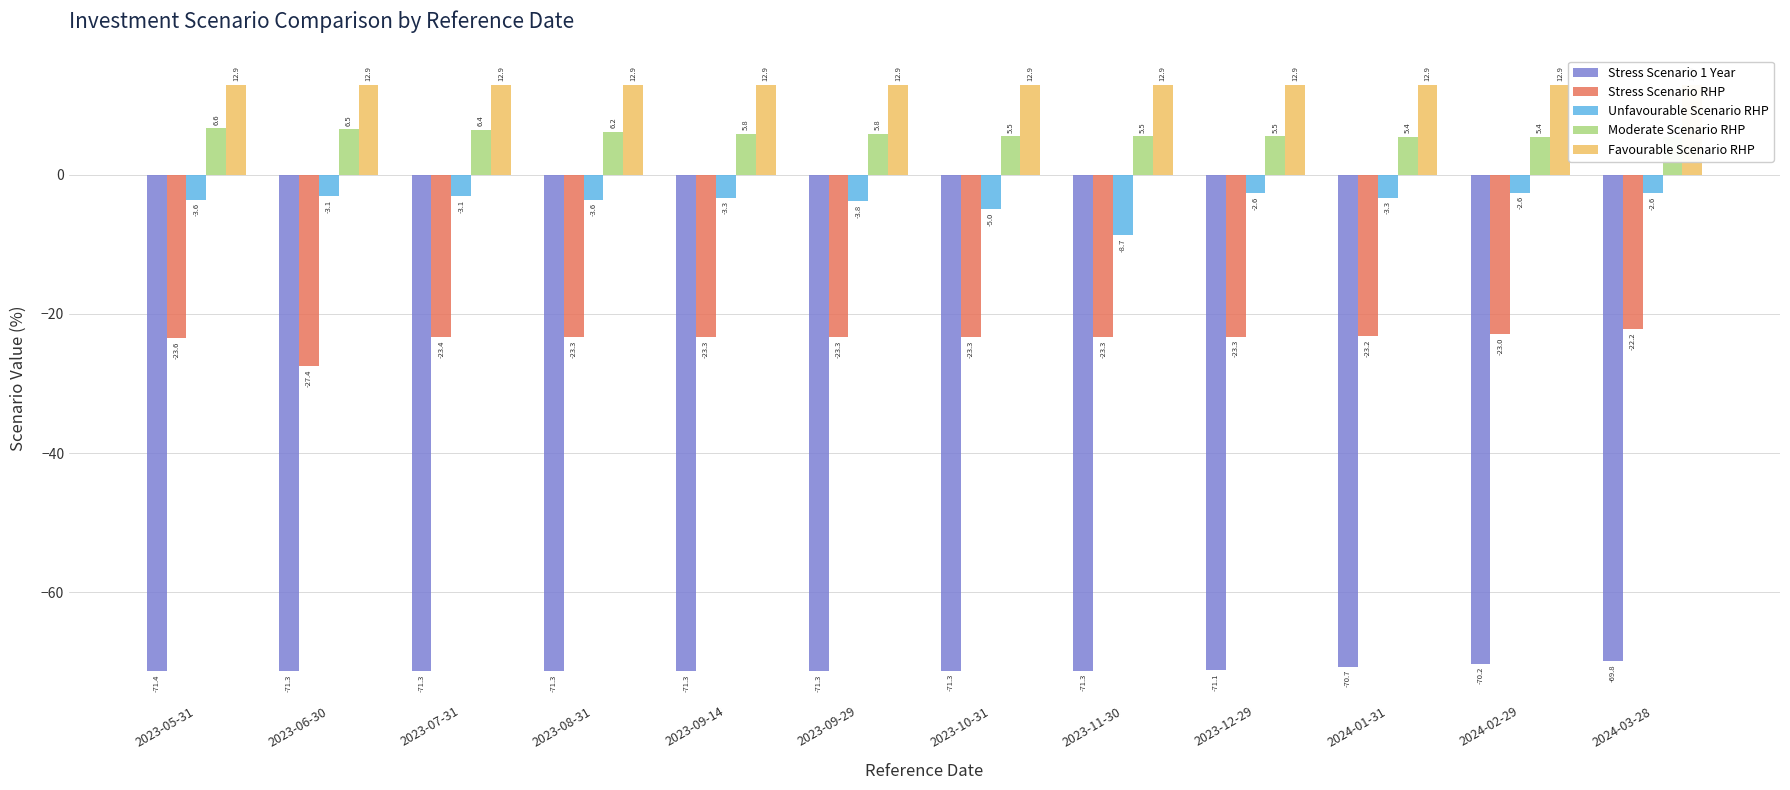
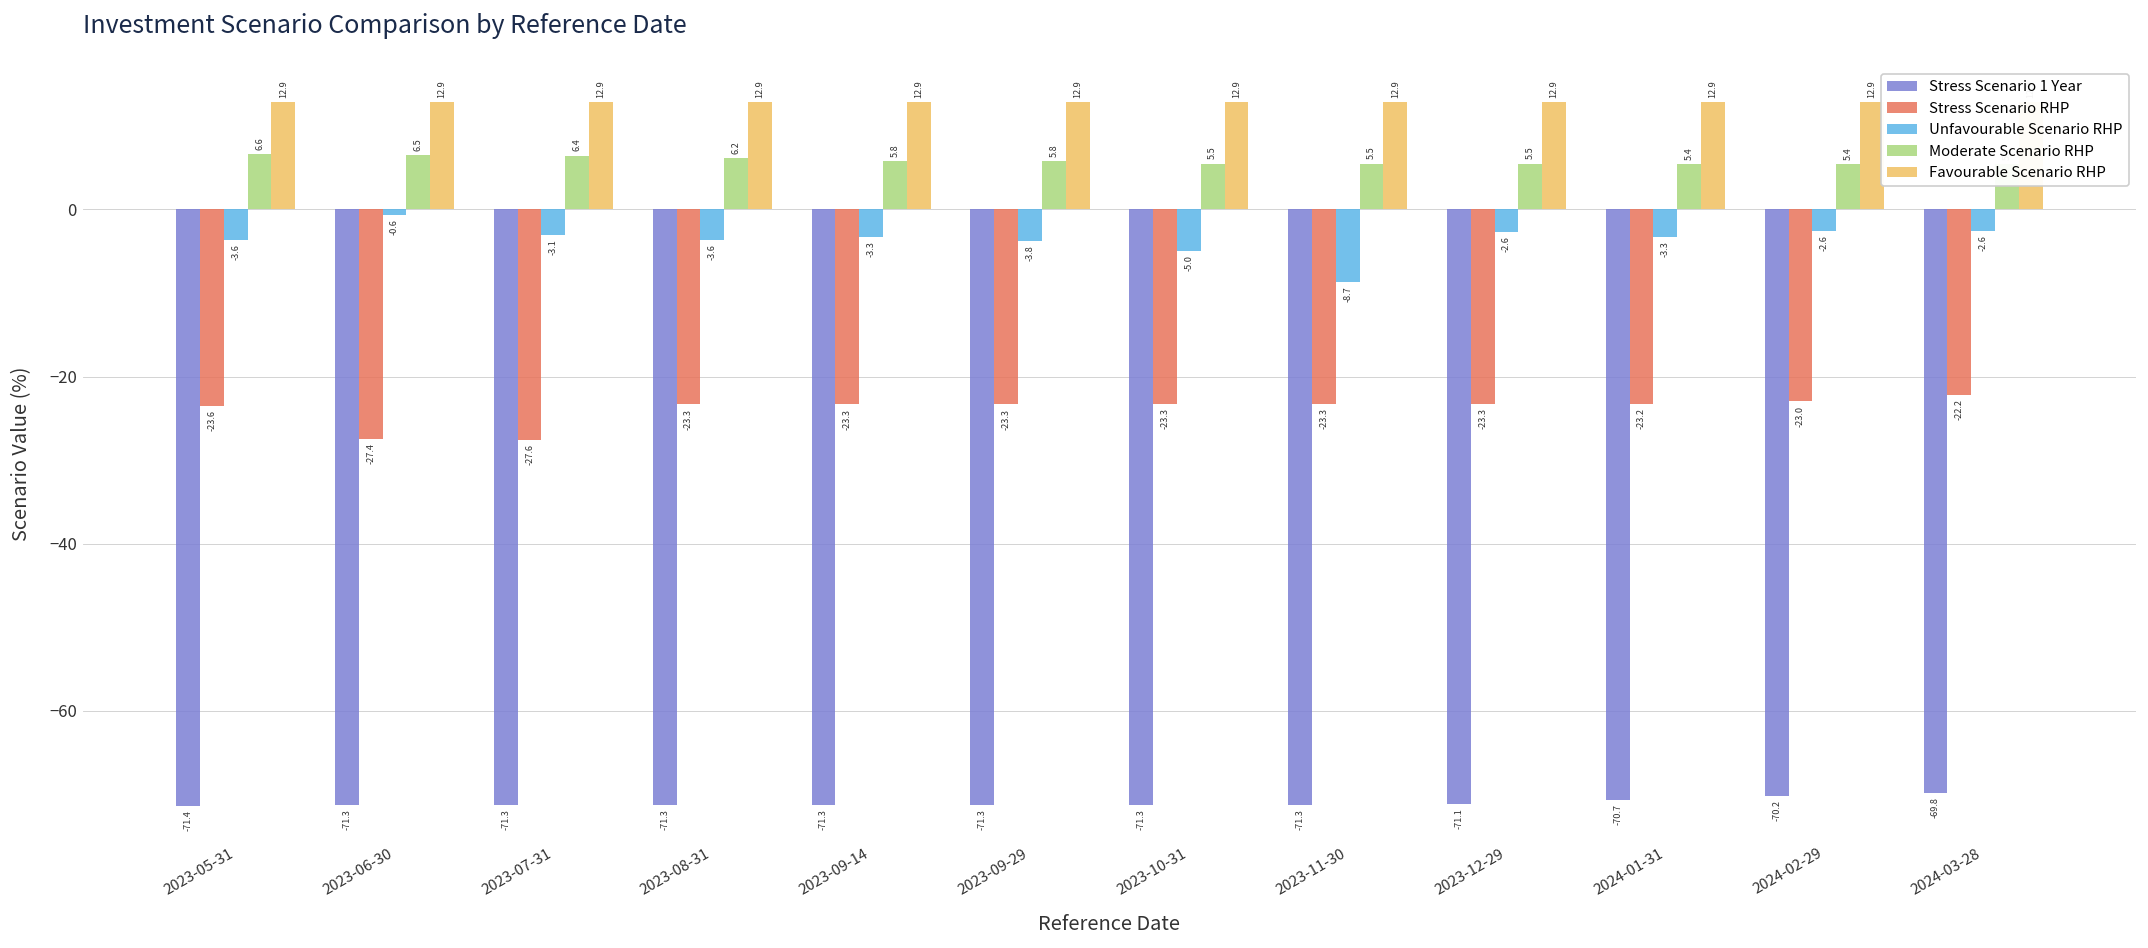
  {
    "Stress Scenario 1 Year": {
      "2023-05-31": -71.4,
      "2023-06-30": -71.3,
      "2023-07-31": -71.3,
      "2023-08-31": -71.3,
      "2023-09-14": -71.3,
      "2023-09-29": -71.3,
      "2023-10-31": -71.3,
      "2023-11-30": -71.3,
      "2023-12-29": -71.1,
      "2024-01-31": -70.7,
      "2024-02-29": -70.2,
      "2024-03-28": -69.8
    },
    "Stress Scenario RHP": {
      "2023-05-31": -23.6,
      "2023-06-30": -27.4,
-     "2023-07-31": -23.4,
+     "2023-07-31": -27.6,
      "2023-08-31": -23.3,
      "2023-09-14": -23.3,
      "2023-09-29": -23.3,
      "2023-10-31": -23.3,
      "2023-11-30": -23.3,
      "2023-12-29": -23.3,
      "2024-01-31": -23.2,
      "2024-02-29": -23.0,
      "2024-03-28": -22.2
    },
    "Unfavourable Scenario RHP": {
      "2023-05-31": -3.6,
-     "2023-06-30": -3.1,
+     "2023-06-30": -0.6,
      "2023-07-31": -3.1,
      "2023-08-31": -3.6,
      "2023-09-14": -3.3,
      "2023-09-29": -3.8,
      "2023-10-31": -5.0,
      "2023-11-30": -8.7,
      "2023-12-29": -2.6,
      "2024-01-31": -3.3,
      "2024-02-29": -2.6,
      "2024-03-28": -2.6
    },
    "Moderate Scenario RHP": {
      "2023-05-31": 6.6,
      "2023-06-30": 6.5,
      "2023-07-31": 6.4,
      "2023-08-31": 6.2,
      "2023-09-14": 5.8,
      "2023-09-29": 5.8,
      "2023-10-31": 5.5,
      "2023-11-30": 5.5,
      "2023-12-29": 5.5,
      "2024-01-31": 5.4,
      "2024-02-29": 5.4
    },
    "Favourable Scenario RHP": {
      "2023-05-31": 12.9,
      "2023-06-30": 12.9,
      "2023-07-31": 12.9,
      "2023-08-31": 12.9,
      "2023-09-14": 12.9,
      "2023-09-29": 12.9,
      "2023-10-31": 12.9,
      "2023-11-30": 12.9,
      "2023-12-29": 12.9,
      "2024-01-31": 12.9,
      "2024-02-29": 12.9
    }
  }
